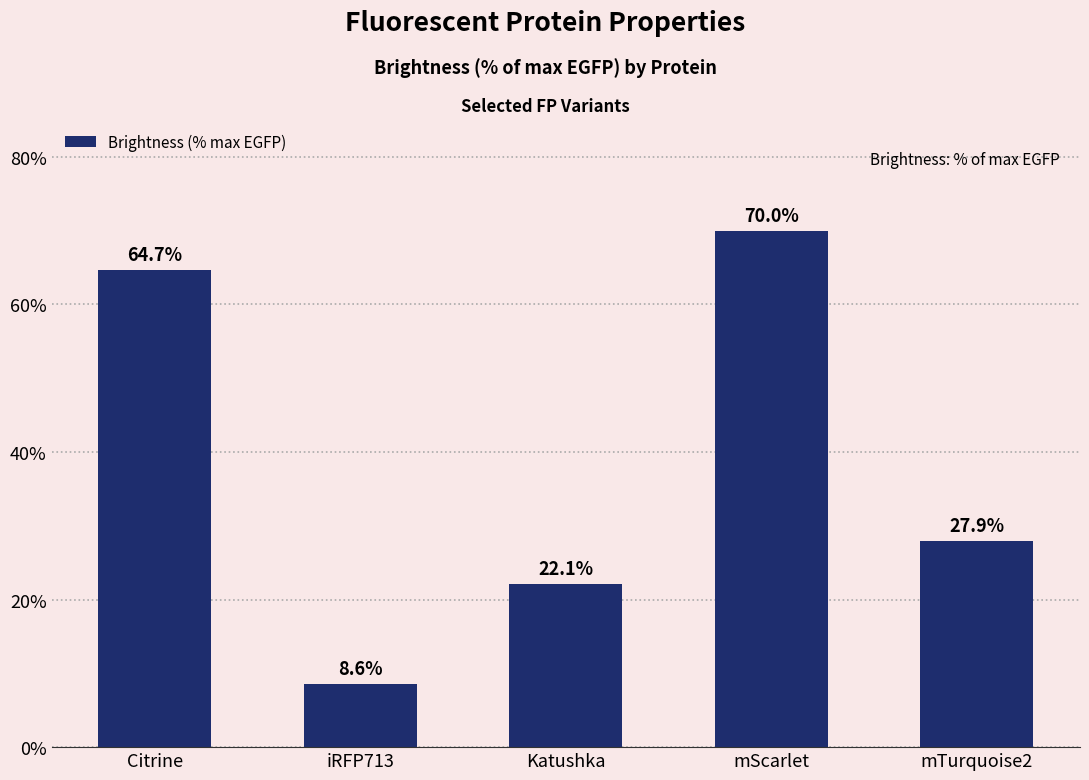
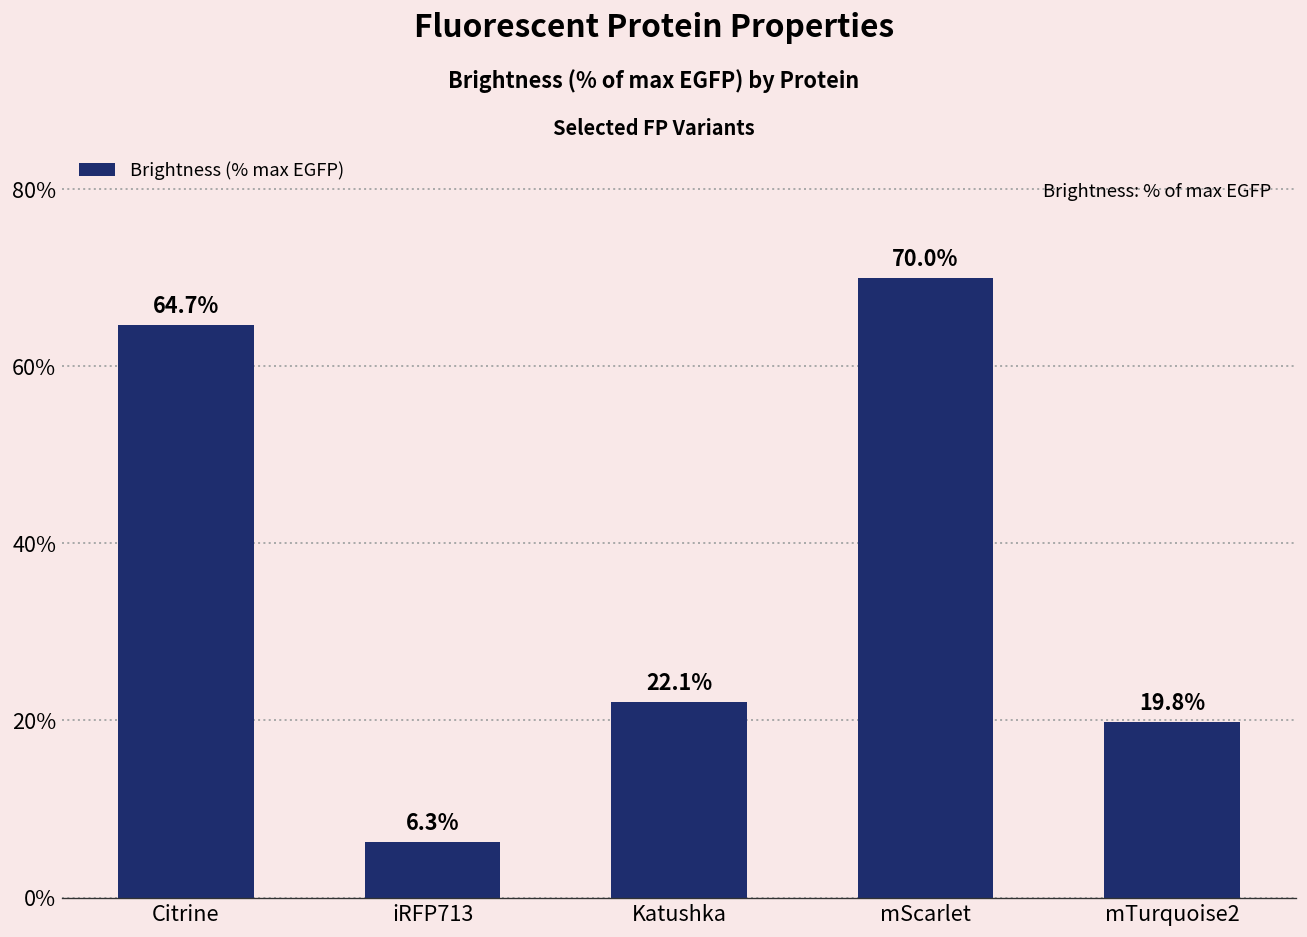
  {
    "Citrine": "64.7%",
-   "iRFP713": "8.6%",
+   "iRFP713": "6.3%",
    "Katushka": "22.1%",
    "mScarlet": "70.0%",
-   "mTurquoise2": "27.9%"
+   "mTurquoise2": "19.8%"
  }
